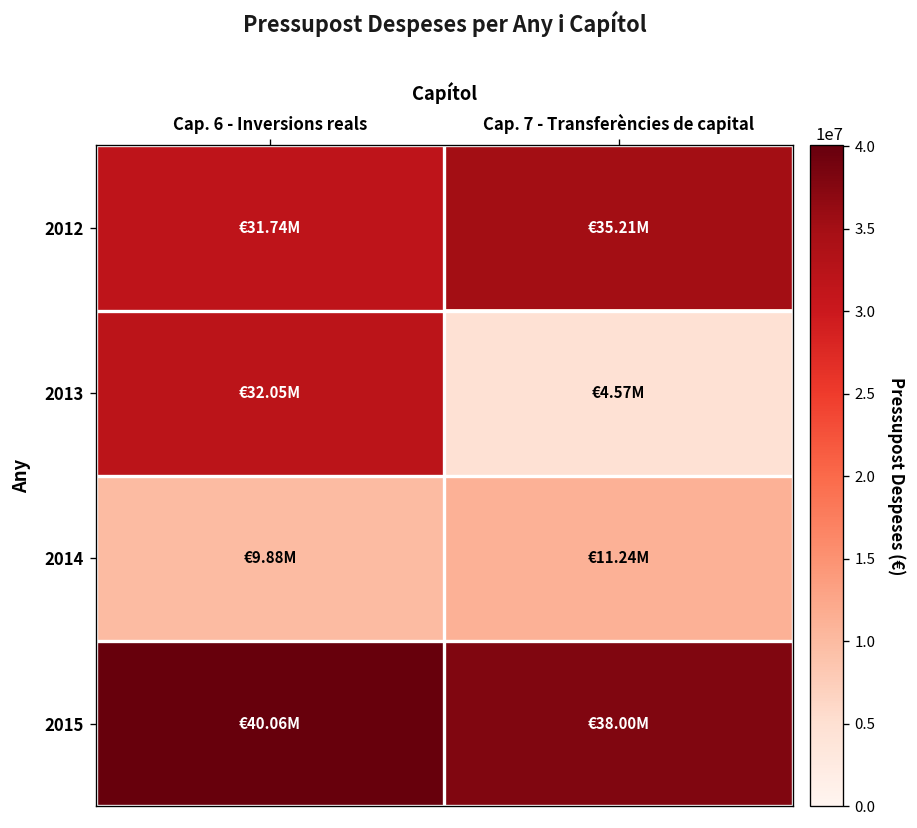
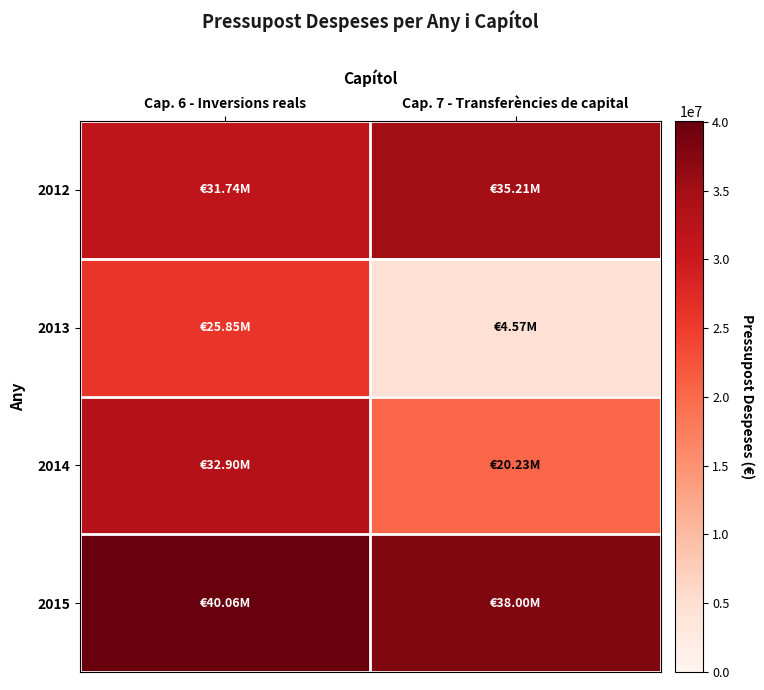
  {
    "2013": {
-     "Cap. 6 - Inversions reals": "€32.05M"
+     "Cap. 6 - Inversions reals": "€25.85M"
    },
    "2014": {
-     "Cap. 6 - Inversions reals": "€9.88M",
-     "Cap. 7 - Transferències de capital": "€11.24M"
+     "Cap. 6 - Inversions reals": "€32.90M",
+     "Cap. 7 - Transferències de capital": "€20.23M"
    }
  }
